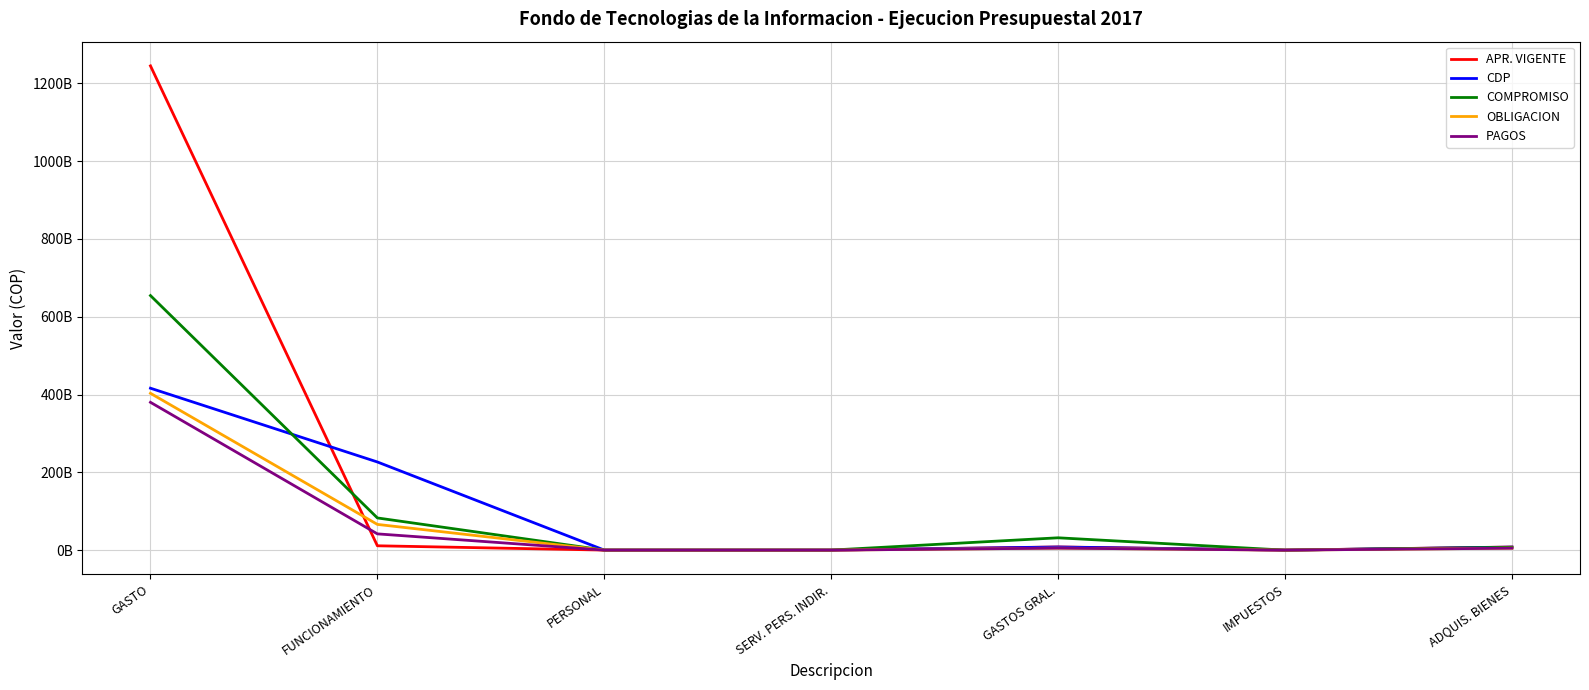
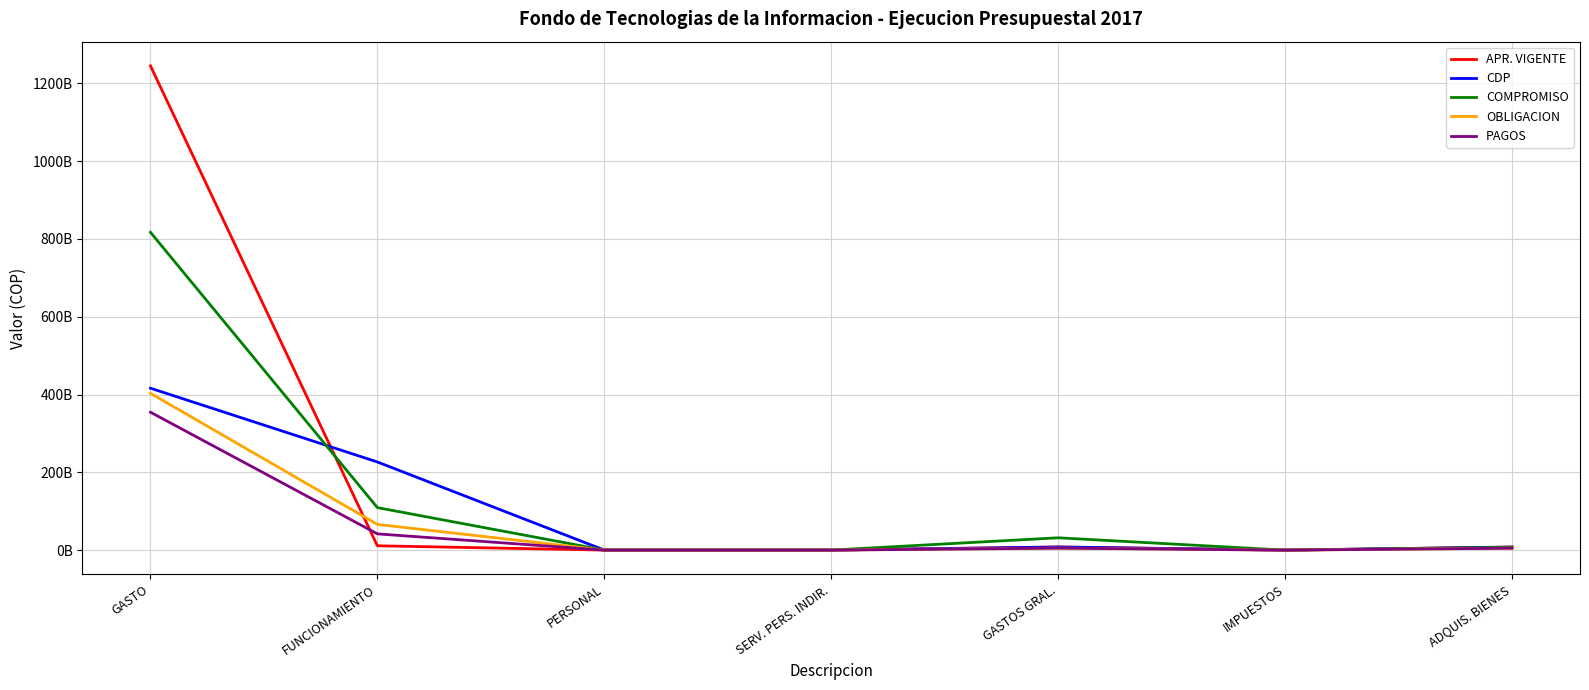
  {
    "APR. VIGENTE": {
      "GASTO": 1240000000000,
      "FUNCIONAMIENTO": 10000000000
    },
    "CDP": {
      "GASTO": 420000000000,
      "FUNCIONAMIENTO": 230000000000
    },
    "COMPROMISO": {
-     "GASTO": 650000000000,
-     "FUNCIONAMIENTO": 80000000000,
+     "GASTO": 820000000000,
+     "FUNCIONAMIENTO": 110000000000,
      "GASTOS GRAL.": 30000000000
    },
    "OBLIGACION": {
      "GASTO": 400000000000,
      "FUNCIONAMIENTO": 70000000000
    },
    "PAGOS": {
-     "GASTO": 380000000000,
+     "GASTO": 350000000000,
      "FUNCIONAMIENTO": 40000000000
    }
  }
